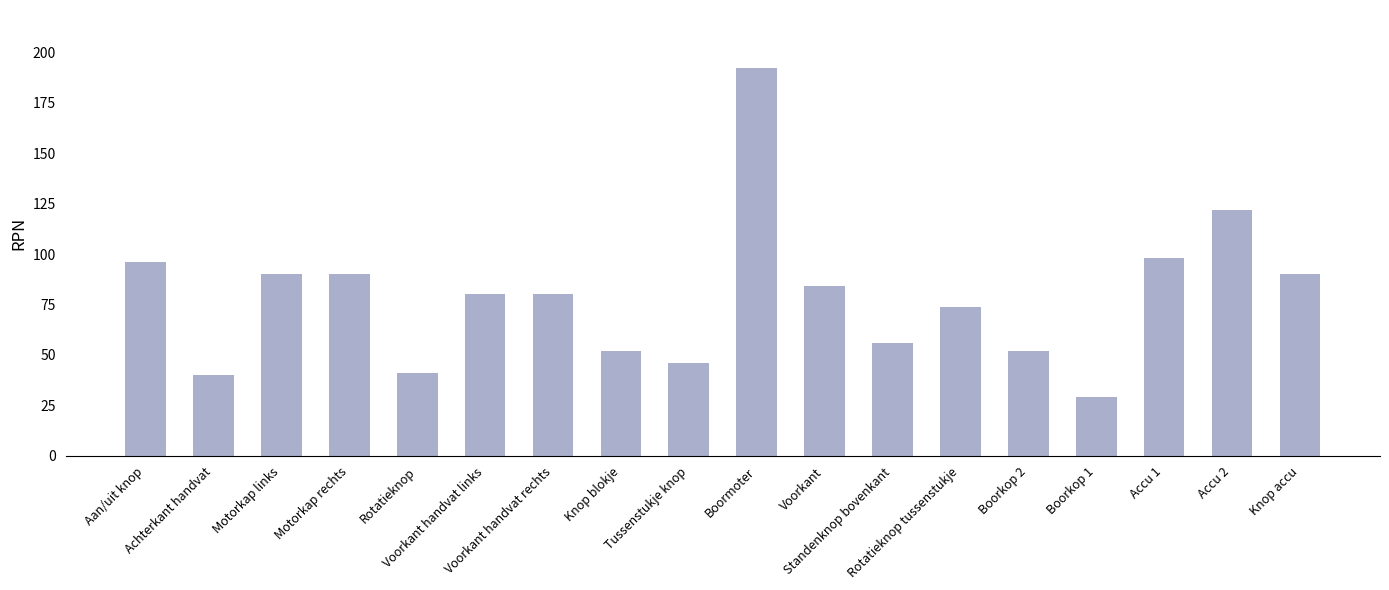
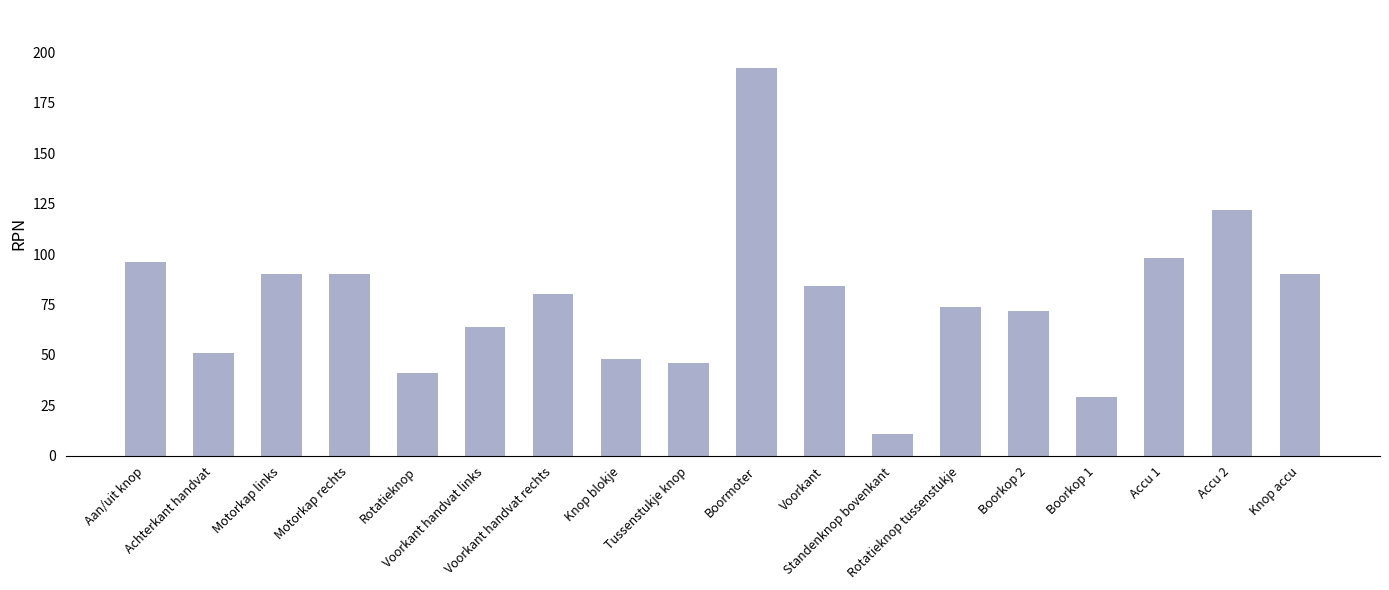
  {
    "Aan/uit knop": 96,
-   "Achterkant handvat": 40,
+   "Achterkant handvat": 51,
    "Motorkap links": 90,
    "Motorkap rechts": 90,
    "Rotatieknop": 41,
-   "Voorkant handvat links": 80,
+   "Voorkant handvat links": 64,
    "Voorkant handvat rechts": 80,
-   "Knop blokje": 52,
+   "Knop blokje": 48,
    "Tussenstukje knop": 46,
    "Boormoter": 192,
    "Voorkant": 84,
-   "Standenknop bovenkant": 56,
+   "Standenknop bovenkant": 11,
    "Rotatieknop tussenstukje": 74,
-   "Boorkop 2": 52,
+   "Boorkop 2": 72,
    "Boorkop 1": 29,
    "Accu 1": 98,
    "Accu 2": 122,
    "Knop accu": 90
  }
